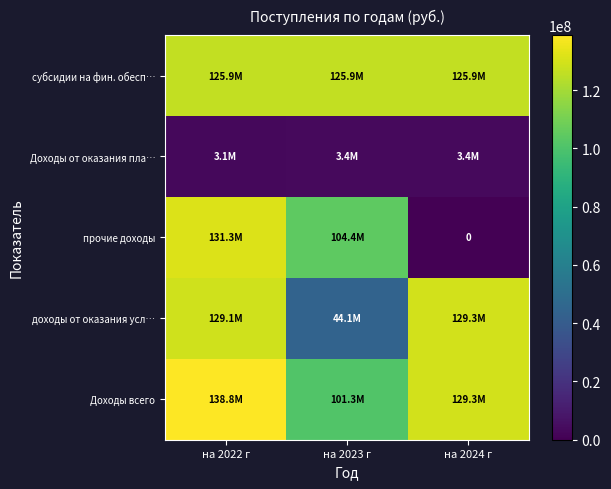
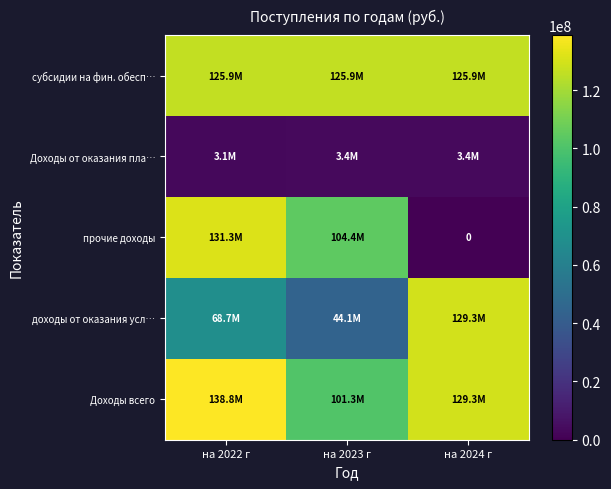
  {
    "субсидии на фин. обесп…": {
      "на 2022 г": "125.9M",
      "на 2023 г": "125.9M",
      "на 2024 г": "125.9M"
    },
    "Доходы от оказания пла…": {
      "на 2022 г": "3.1M",
      "на 2023 г": "3.4M",
      "на 2024 г": "3.4M"
    },
    "прочие доходы": {
      "на 2022 г": "131.3M",
      "на 2023 г": "104.4M",
      "на 2024 г": "0"
    },
    "доходы от оказания усл…": {
-     "на 2022 г": "129.1M",
+     "на 2022 г": "68.7M",
      "на 2023 г": "44.1M",
      "на 2024 г": "129.3M"
    },
    "Доходы всего": {
      "на 2022 г": "138.8M",
      "на 2023 г": "101.3M",
      "на 2024 г": "129.3M"
    }
  }
